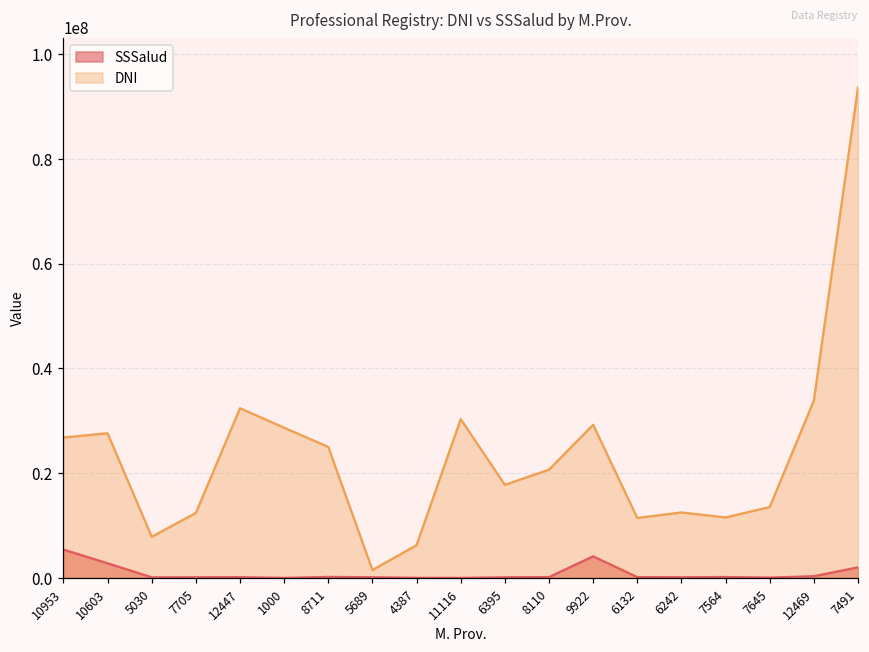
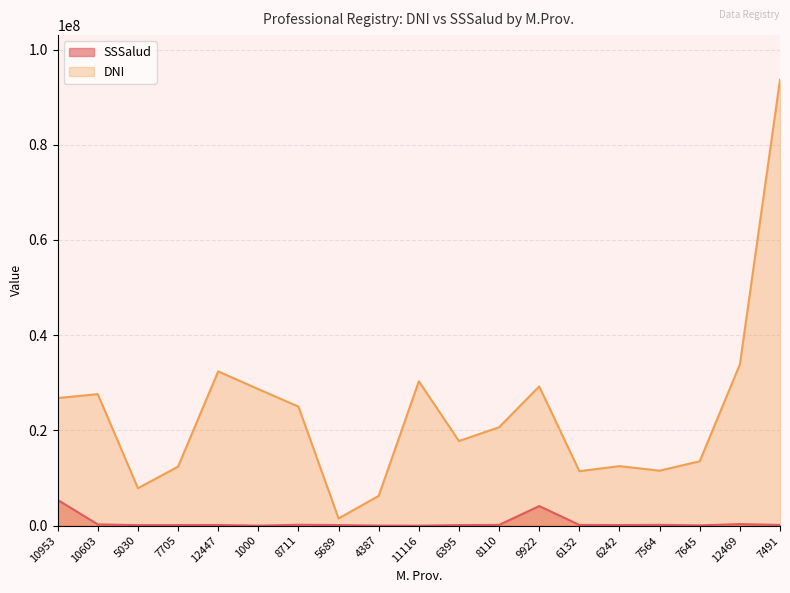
  {
    "SSSalud": {
      "10953": 5000000,
-     "10603": 3000000,
+     "10603": 0,
      "5030": 0,
      "7705": 0,
      "12447": 0,
      "1000": 0,
      "8711": 0,
      "5689": 0,
      "4387": 0,
      "11116": 0,
      "6395": 0,
      "8110": 0,
      "9922": 4000000,
      "6132": 0,
      "6242": 0,
      "7564": 0,
      "7645": 0,
      "12469": 0,
-     "7491": 2000000
+     "7491": 0
    },
    "DNI": {
      "10953": 27000000,
      "10603": 28000000,
      "5030": 8000000,
      "7705": 12000000,
      "12447": 32000000,
      "1000": 29000000,
      "8711": 25000000,
      "5689": 2000000,
      "4387": 6000000,
      "11116": 30000000,
      "6395": 18000000,
      "8110": 21000000,
      "9922": 29000000,
      "6132": 11000000,
      "6242": 12000000,
      "7564": 12000000,
      "7645": 14000000,
      "12469": 34000000,
      "7491": 94000000
    }
  }
